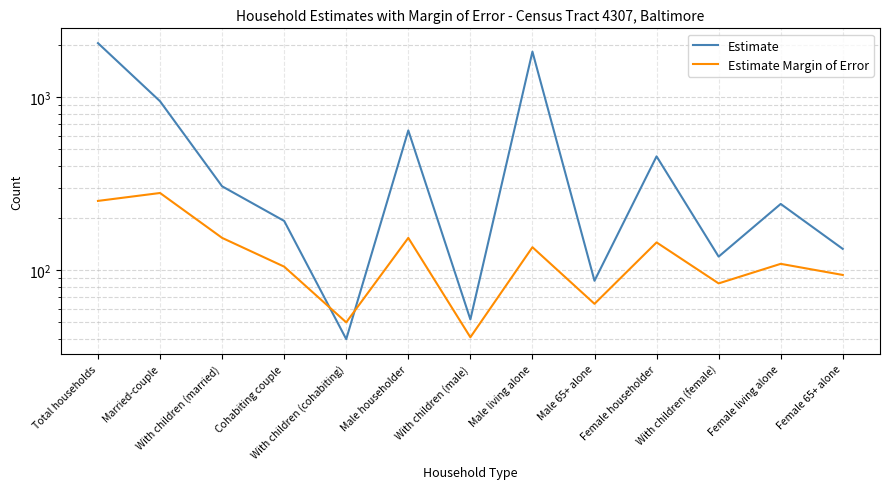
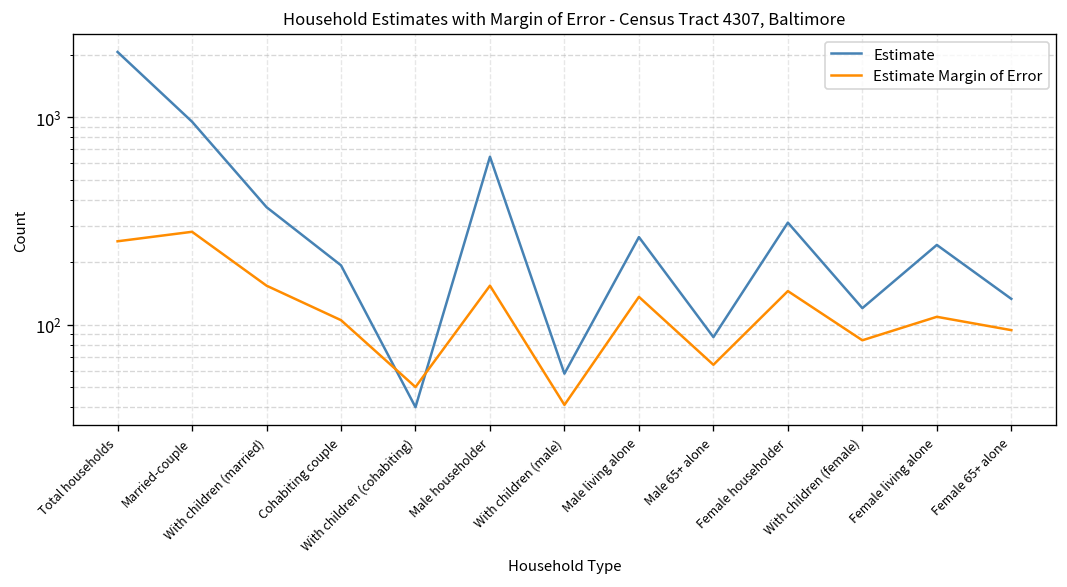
  {
    "Estimate": {
      "Total households": 2100,
      "Married-couple": 1000,
-     "With children (married)": 310,
+     "With children (married)": 370,
      "Cohabiting couple": 190,
      "With children (cohabiting)": 40,
      "Male householder": 640,
-     "With children (male)": 52,
-     "Male living alone": 1800,
+     "With children (male)": 58,
+     "Male living alone": 260,
      "Male 65+ alone": 90,
-     "Female householder": 460,
+     "Female householder": 310,
      "With children (female)": 120,
      "Female living alone": 240,
      "Female 65+ alone": 130
    },
    "Estimate Margin of Error": {
      "Total households": 250,
      "Married-couple": 280,
      "With children (married)": 150,
      "Cohabiting couple": 110,
      "With children (cohabiting)": 50,
      "Male householder": 150,
      "With children (male)": 41,
      "Male living alone": 140,
      "Male 65+ alone": 64,
      "Female householder": 150,
      "With children (female)": 80,
      "Female living alone": 110,
      "Female 65+ alone": 90
    }
  }
